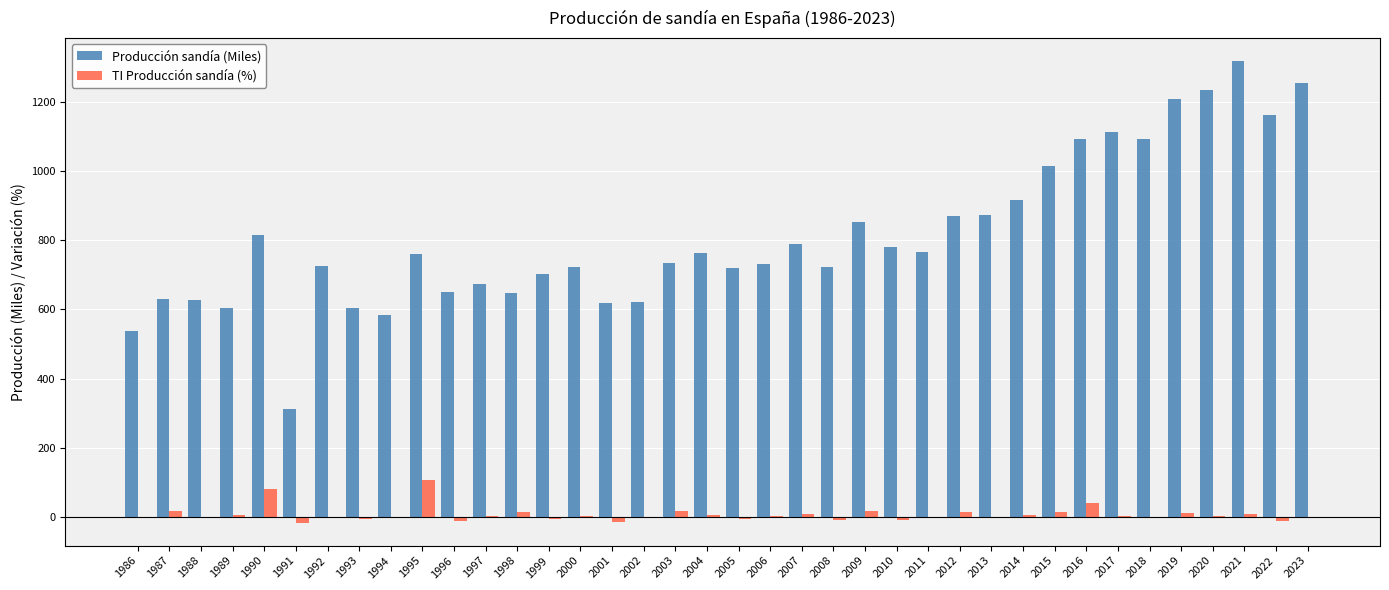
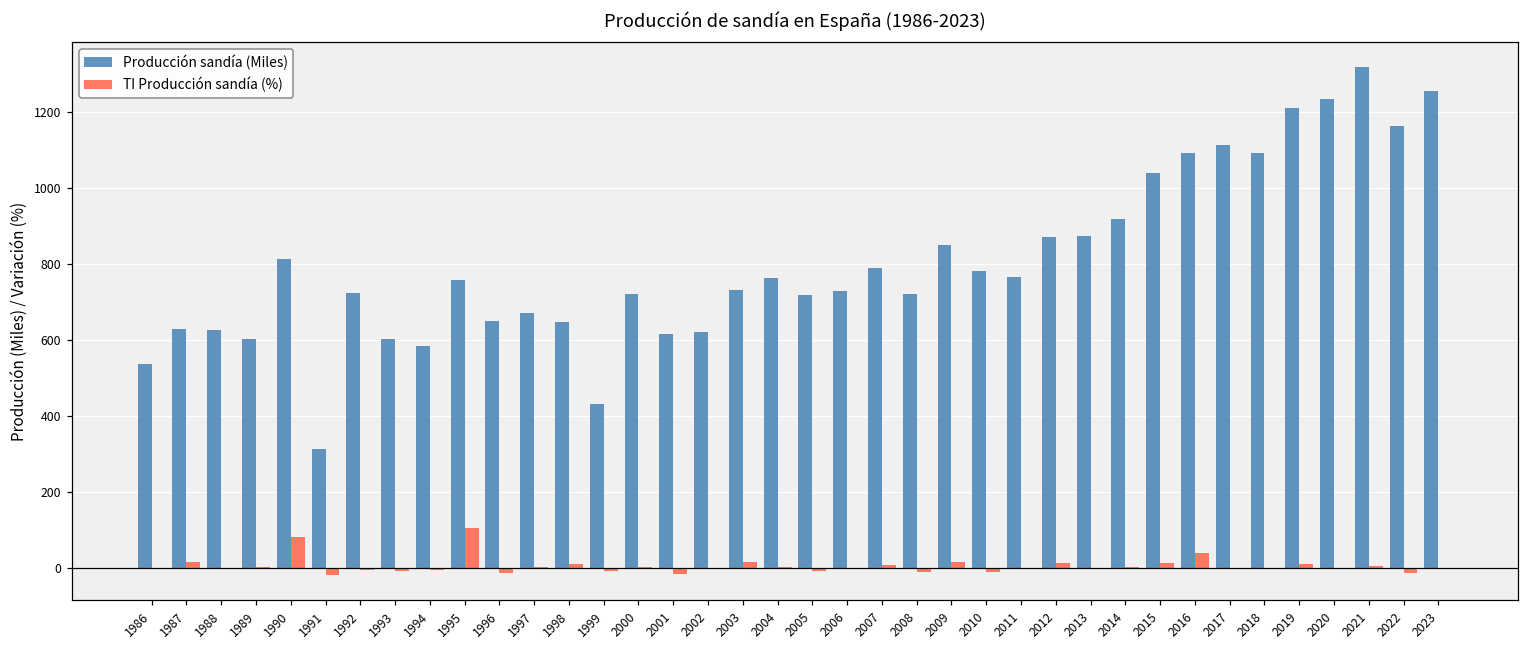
  {
    "Producción sandía (Miles)": {
      "1986": 540,
      "1987": 630,
      "1988": 630,
      "1989": 600,
      "1990": 820,
      "1991": 310,
      "1992": 730,
      "1993": 600,
      "1994": 580,
      "1995": 760,
      "1996": 650,
      "1997": 670,
      "1998": 650,
-     "1999": 700,
+     "1999": 430,
      "2000": 720,
      "2001": 620,
      "2002": 620,
      "2003": 730,
      "2004": 760,
      "2005": 720,
      "2006": 730,
      "2007": 790,
      "2008": 720,
      "2009": 850,
      "2010": 780,
      "2011": 770,
      "2012": 870,
      "2013": 870,
      "2014": 920,
-     "2015": 1020,
+     "2015": 1040,
      "2016": 1090,
      "2017": 1110,
      "2018": 1090,
      "2019": 1210,
      "2020": 1230,
      "2021": 1320,
      "2022": 1160,
      "2023": 1260
    },
    "TI Producción sandía (%)": {
      "1986": 0,
      "1987": 20,
      "1990": 80,
      "1991": -20,
      "1995": 110,
      "1996": -10,
      "1998": 10,
      "2001": -10,
      "2003": 20,
      "2007": 10,
      "2008": -10,
      "2009": 20,
      "2010": -10,
      "2012": 10,
      "2015": 10,
      "2016": 40,
      "2019": 10,
      "2022": -10
    }
  }
